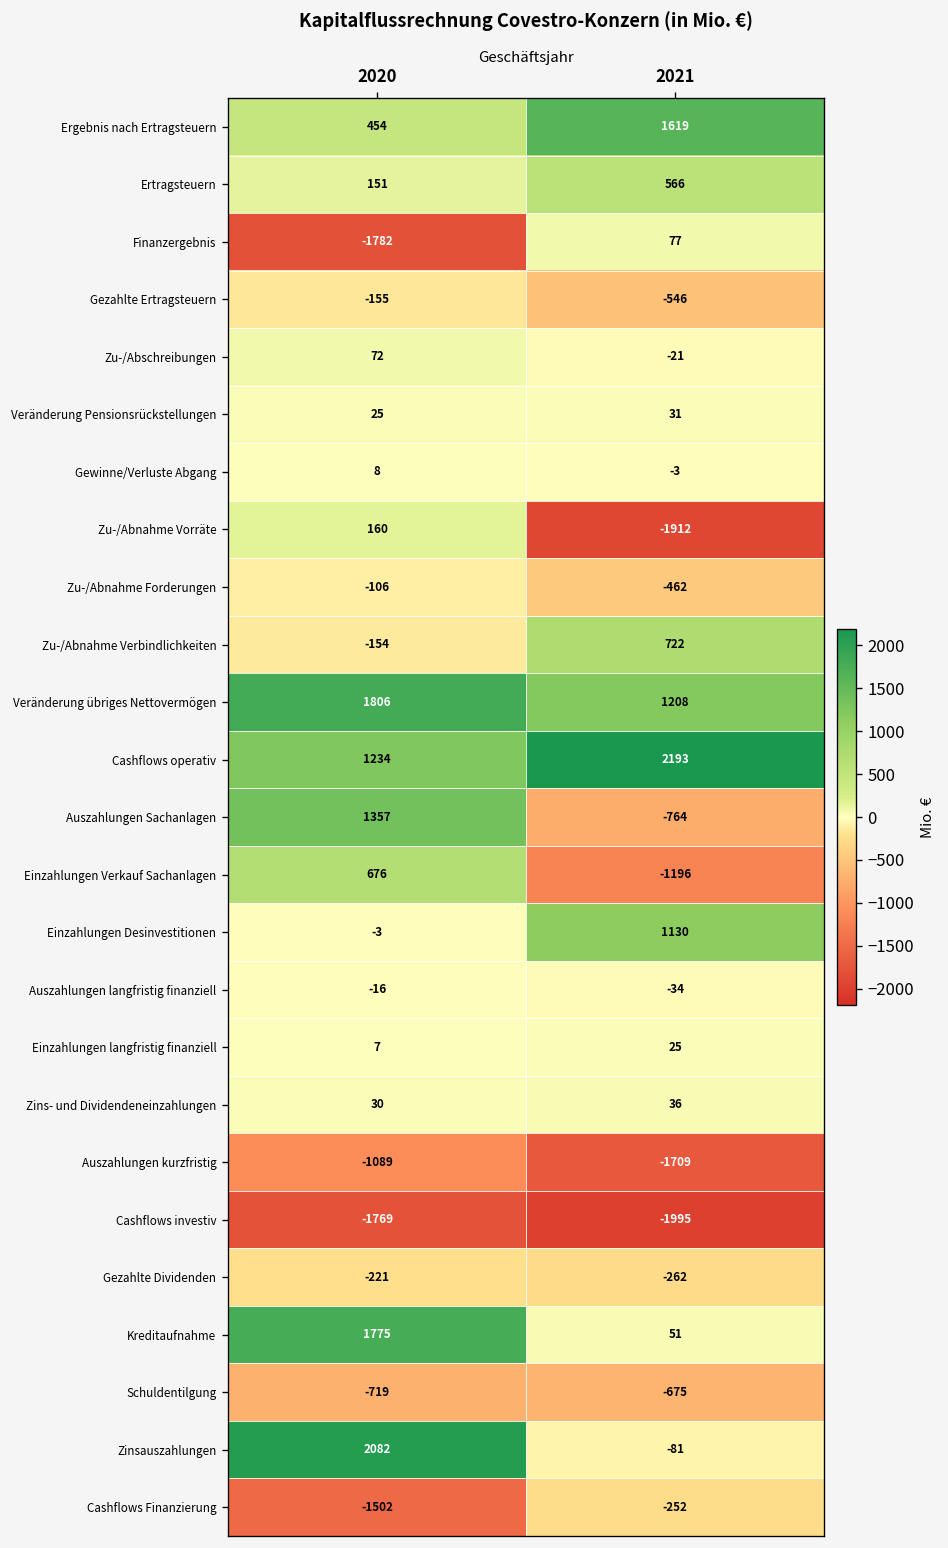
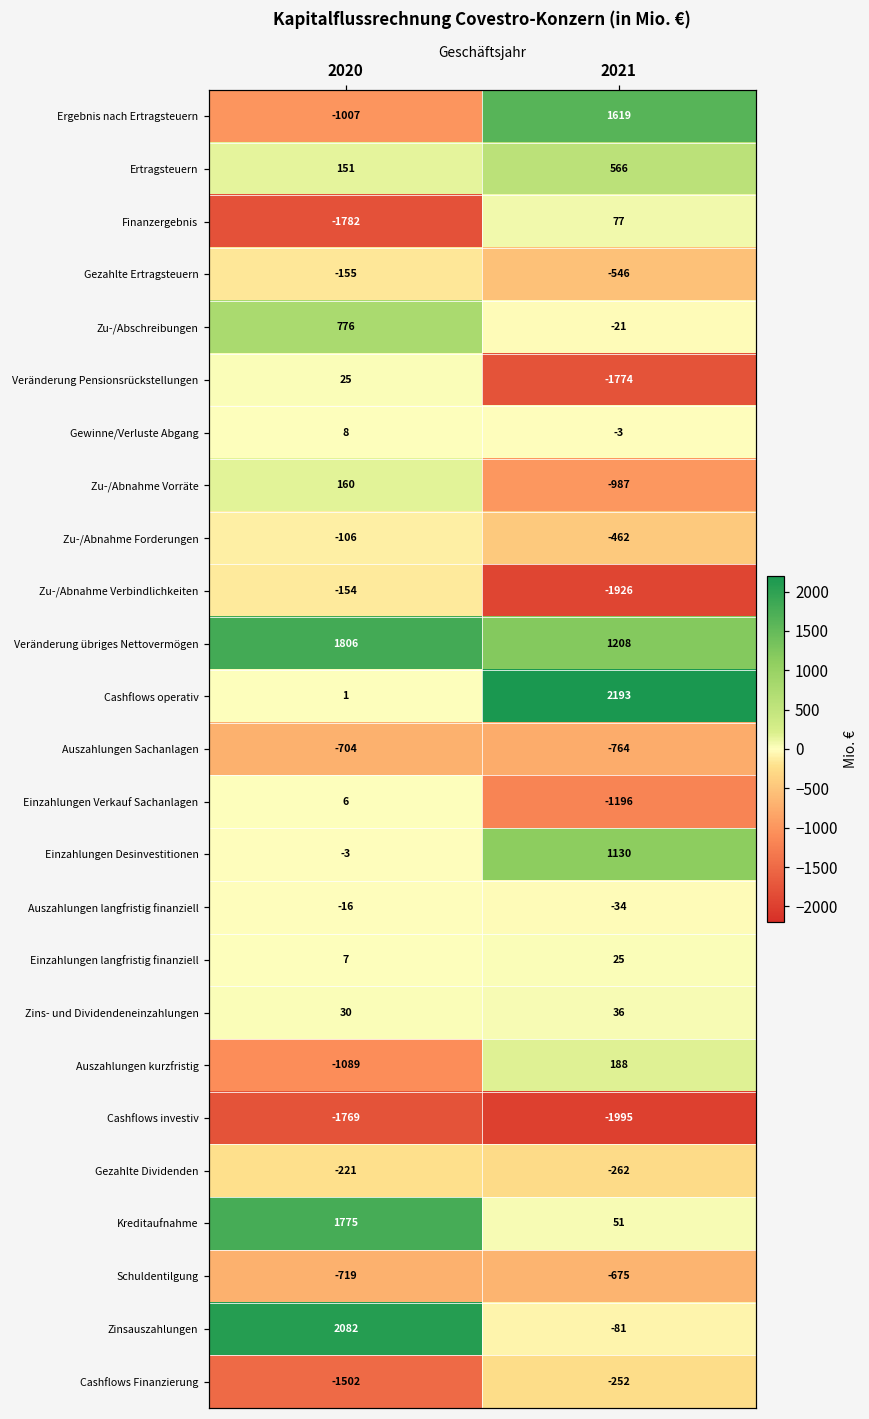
  {
    "Ergebnis nach Ertragsteuern": {
-     "2020": 454,
+     "2020": -1007,
      "2021": 1619
    },
    "Ertragsteuern": {
      "2020": 151,
      "2021": 566
    },
    "Finanzergebnis": {
      "2020": -1782,
      "2021": 77
    },
    "Gezahlte Ertragsteuern": {
      "2020": -155,
      "2021": -546
    },
    "Zu-/Abschreibungen": {
-     "2020": 72,
+     "2020": 776,
      "2021": -21
    },
    "Veränderung Pensionsrückstellungen": {
      "2020": 25,
-     "2021": 31
+     "2021": -1774
    },
    "Gewinne/Verluste Abgang": {
      "2020": 8,
      "2021": -3
    },
    "Zu-/Abnahme Vorräte": {
      "2020": 160,
-     "2021": -1912
+     "2021": -987
    },
    "Zu-/Abnahme Forderungen": {
      "2020": -106,
      "2021": -462
    },
    "Zu-/Abnahme Verbindlichkeiten": {
      "2020": -154,
-     "2021": 722
+     "2021": -1926
    },
    "Veränderung übriges Nettovermögen": {
      "2020": 1806,
      "2021": 1208
    },
    "Cashflows operativ": {
-     "2020": 1234,
+     "2020": 1,
      "2021": 2193
    },
    "Auszahlungen Sachanlagen": {
-     "2020": 1357,
+     "2020": -704,
      "2021": -764
    },
    "Einzahlungen Verkauf Sachanlagen": {
-     "2020": 676,
+     "2020": 6,
      "2021": -1196
    },
    "Einzahlungen Desinvestitionen": {
      "2020": -3,
      "2021": 1130
    },
    "Auszahlungen langfristig finanziell": {
      "2020": -16,
      "2021": -34
    },
    "Einzahlungen langfristig finanziell": {
      "2020": 7,
      "2021": 25
    },
    "Zins- und Dividendeneinzahlungen": {
      "2020": 30,
      "2021": 36
    },
    "Auszahlungen kurzfristig": {
      "2020": -1089,
-     "2021": -1709
+     "2021": 188
    },
    "Cashflows investiv": {
      "2020": -1769,
      "2021": -1995
    },
    "Gezahlte Dividenden": {
      "2020": -221,
      "2021": -262
    },
    "Kreditaufnahme": {
      "2020": 1775,
      "2021": 51
    },
    "Schuldentilgung": {
      "2020": -719,
      "2021": -675
    },
    "Zinsauszahlungen": {
      "2020": 2082,
      "2021": -81
    },
    "Cashflows Finanzierung": {
      "2020": -1502,
      "2021": -252
    }
  }
